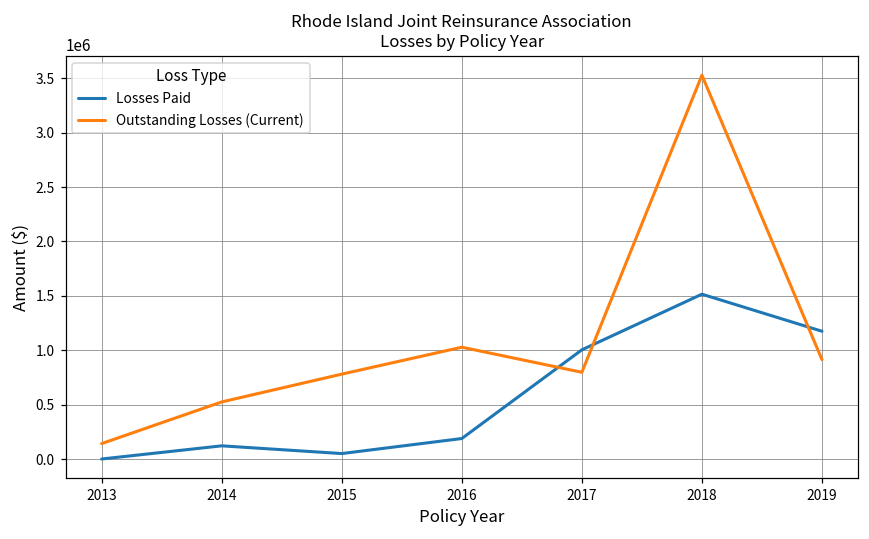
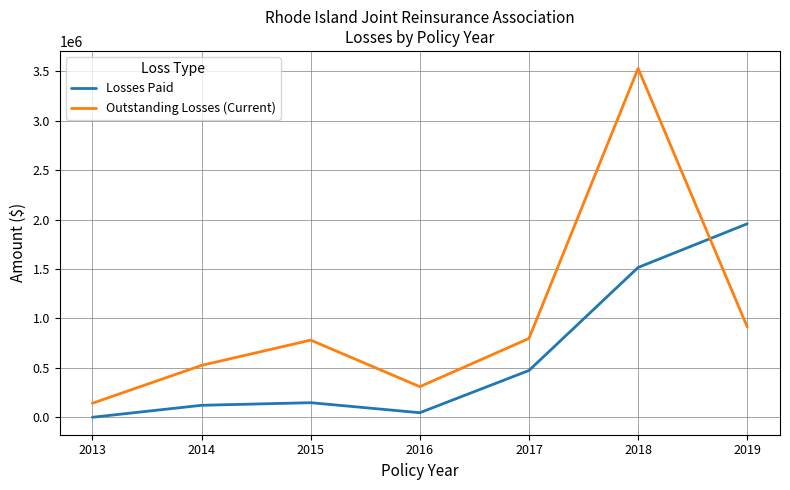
  {
    "Losses Paid": {
      "2013": 0,
      "2014": 100000,
-     "2015": 50000,
-     "2016": 200000,
-     "2017": 1000000,
+     "2015": 150000,
+     "2016": 0,
+     "2017": 500000,
      "2018": 1500000,
-     "2019": 1200000
+     "2019": 2000000
    },
    "Outstanding Losses (Current)": {
      "2013": 100000,
      "2014": 500000,
      "2015": 800000,
-     "2016": 1000000,
+     "2016": 300000,
      "2017": 800000,
      "2018": 3500000,
      "2019": 900000
    }
  }
